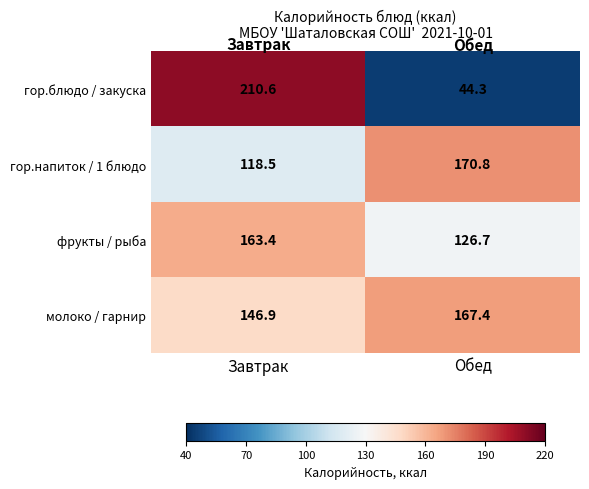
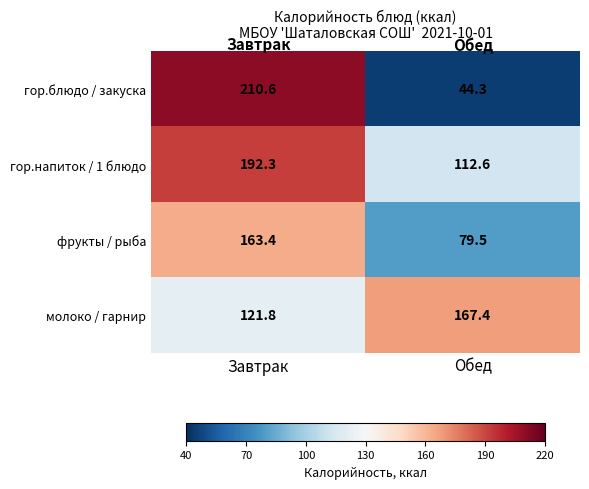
  {
    "гор.блюдо / закуска": {
      "Завтрак": 210.6,
      "Обед": 44.3
    },
    "гор.напиток / 1 блюдо": {
-     "Завтрак": 118.5,
-     "Обед": 170.8
+     "Завтрак": 192.3,
+     "Обед": 112.6
    },
    "фрукты / рыба": {
      "Завтрак": 163.4,
-     "Обед": 126.7
+     "Обед": 79.5
    },
    "молоко / гарнир": {
-     "Завтрак": 146.9,
+     "Завтрак": 121.8,
      "Обед": 167.4
    }
  }
